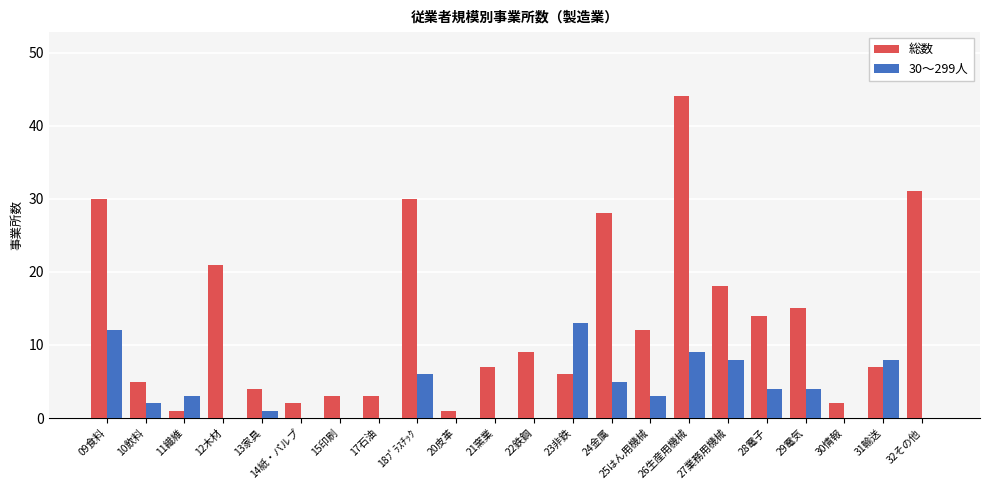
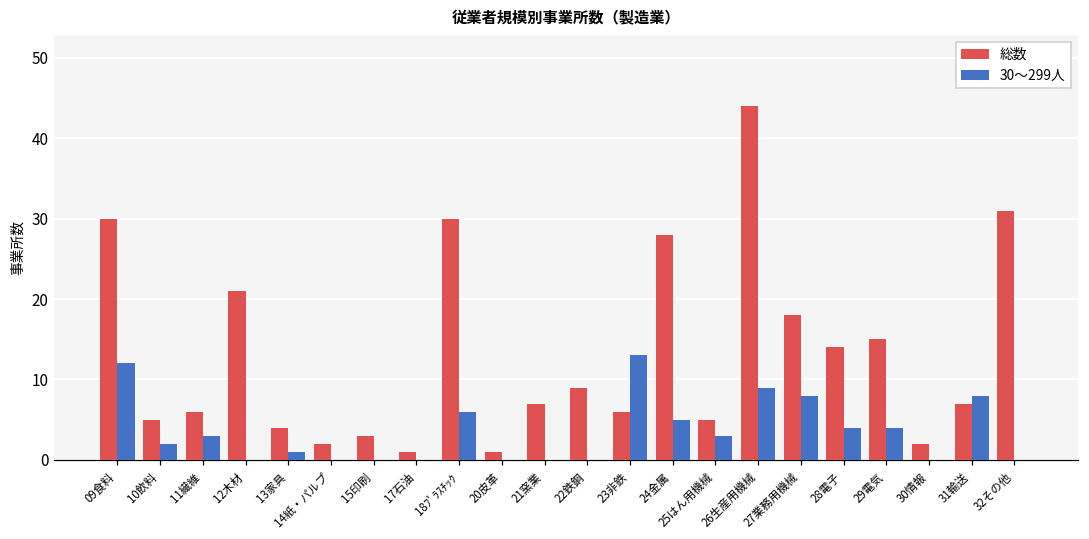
  {
    "総数": {
      "09食料": 30,
      "10飲料": 5,
-     "11繊維": 1,
+     "11繊維": 6,
      "12木材": 21,
      "13家具": 4,
      "14紙・パルプ": 2,
      "15印刷": 3,
-     "17石油": 3,
+     "17石油": 1,
      "18ﾌﾟﾗｽﾁｯｸ": 30,
      "20皮革": 1,
      "21窯業": 7,
      "22鉄鋼": 9,
      "23非鉄": 6,
      "24金属": 28,
-     "25はん用機械": 12,
+     "25はん用機械": 5,
      "26生産用機械": 44,
      "27業務用機械": 18,
      "28電子": 14,
      "29電気": 15,
      "30情報": 2,
      "31輸送": 7,
      "32その他": 31
    },
    "30～299人": {
      "09食料": 12,
      "10飲料": 2,
      "11繊維": 3,
      "12木材": 0,
      "13家具": 1,
      "14紙・パルプ": 0,
      "15印刷": 0,
      "17石油": 0,
      "18ﾌﾟﾗｽﾁｯｸ": 6,
      "20皮革": 0,
      "21窯業": 0,
      "22鉄鋼": 0,
      "23非鉄": 13,
      "24金属": 5,
      "25はん用機械": 3,
      "26生産用機械": 9,
      "27業務用機械": 8,
      "28電子": 4,
      "29電気": 4,
      "30情報": 0,
      "31輸送": 8,
      "32その他": 0
    }
  }
